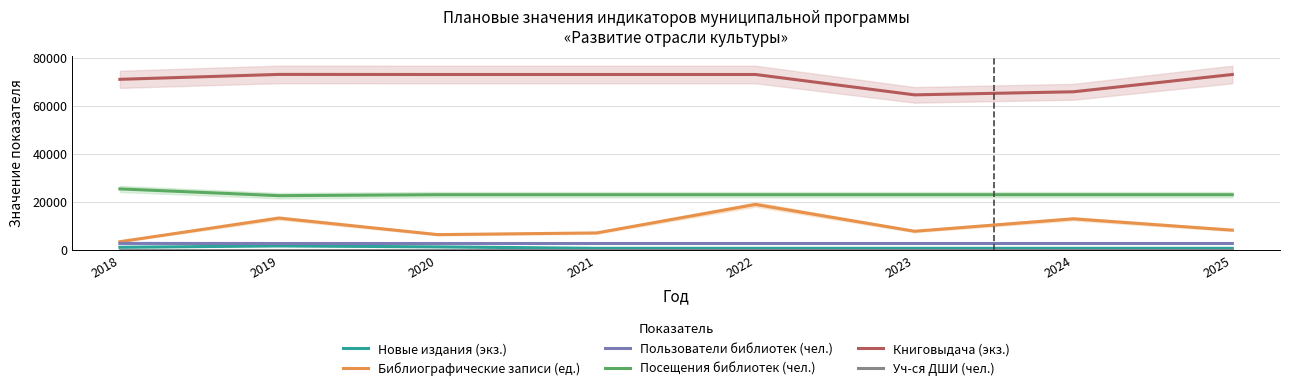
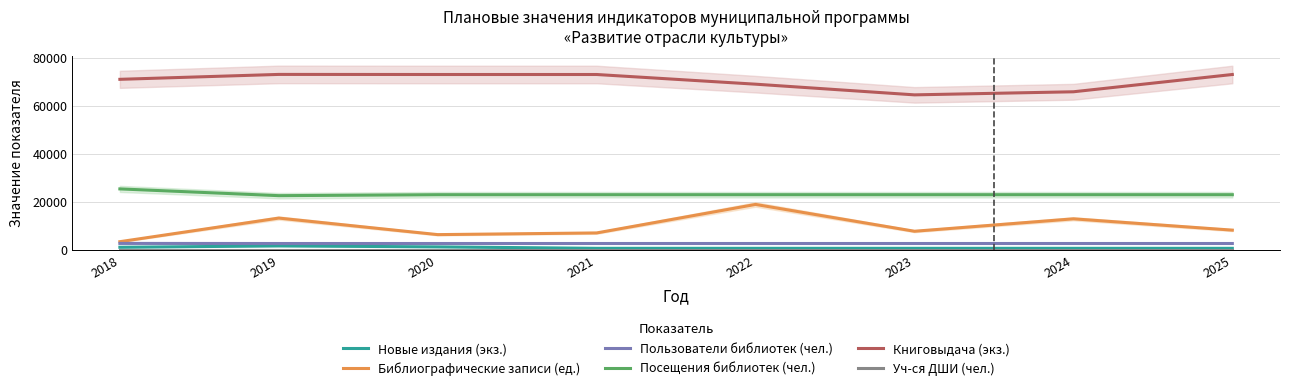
  {
    "Новые издания (экз.)": {
      "2018": 1000,
      "2020": 1000
    },
    "Посещения библиотек (чел.)": {
      "2018": 25000,
      "2019": 23000,
      "2020": 23000,
      "2021": 23000,
      "2022": 23000,
      "2023": 23000,
      "2024": 23000,
      "2025": 23000
    },
    "Книговыдача (экз.)": {
      "2018": 71000,
      "2019": 73000,
      "2020": 73000,
      "2021": 73000,
-     "2022": 73000,
+     "2022": 69000,
      "2023": 65000,
      "2024": 66000,
      "2025": 73000
    }
  }
